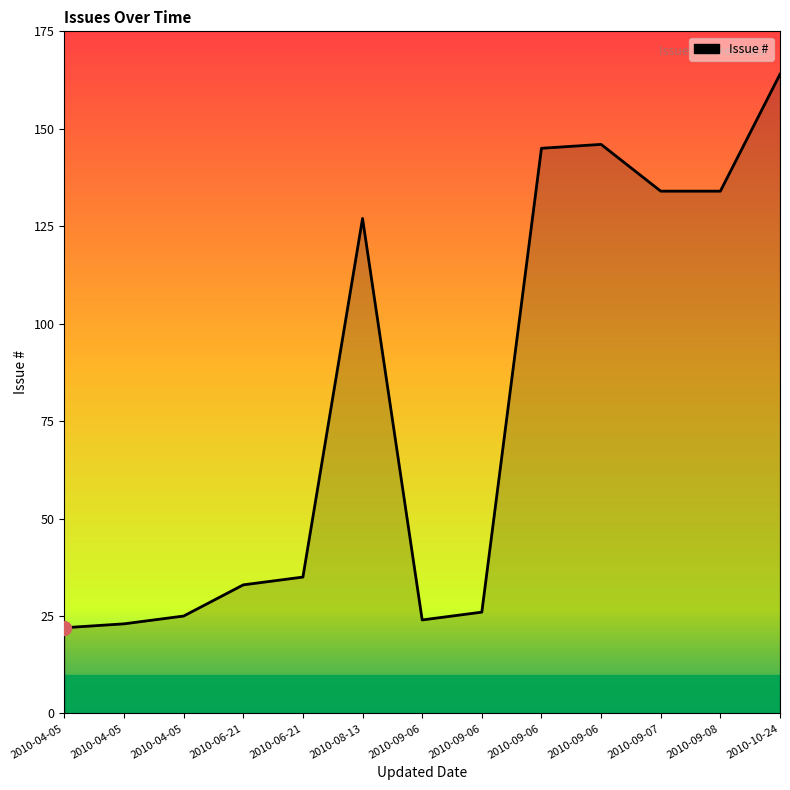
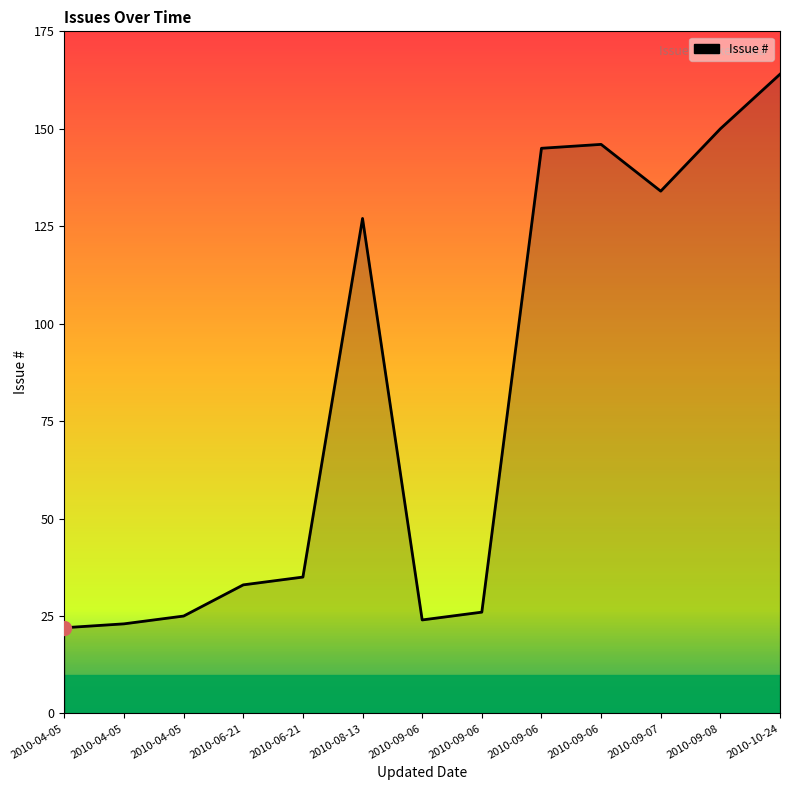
  {
    "Issue #": {
      "2010-08-13": 127,
      "2010-09-07": 134,
-     "2010-09-08": 134,
+     "2010-09-08": 150,
      "2010-10-24": 164
    }
  }
